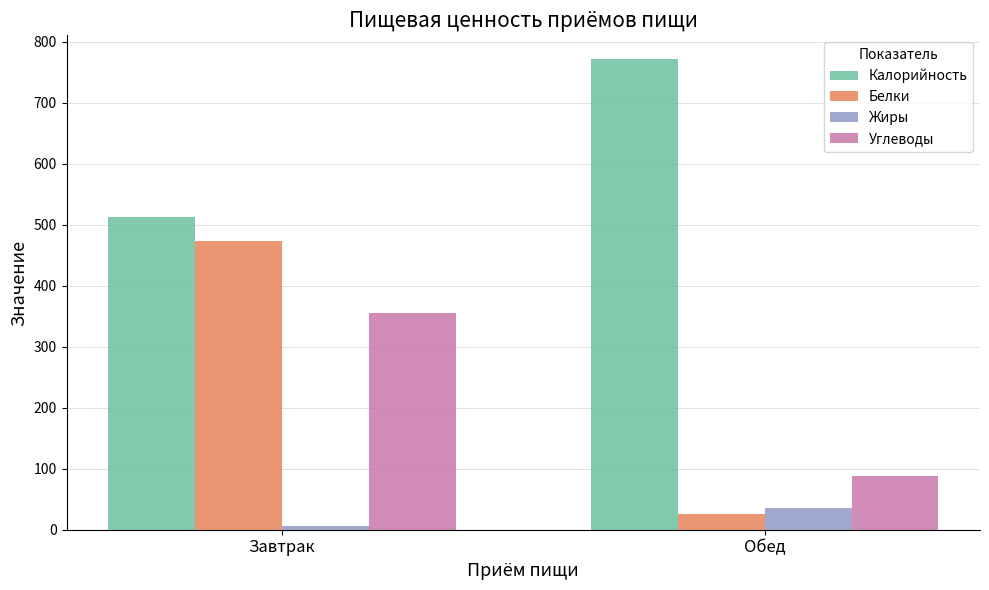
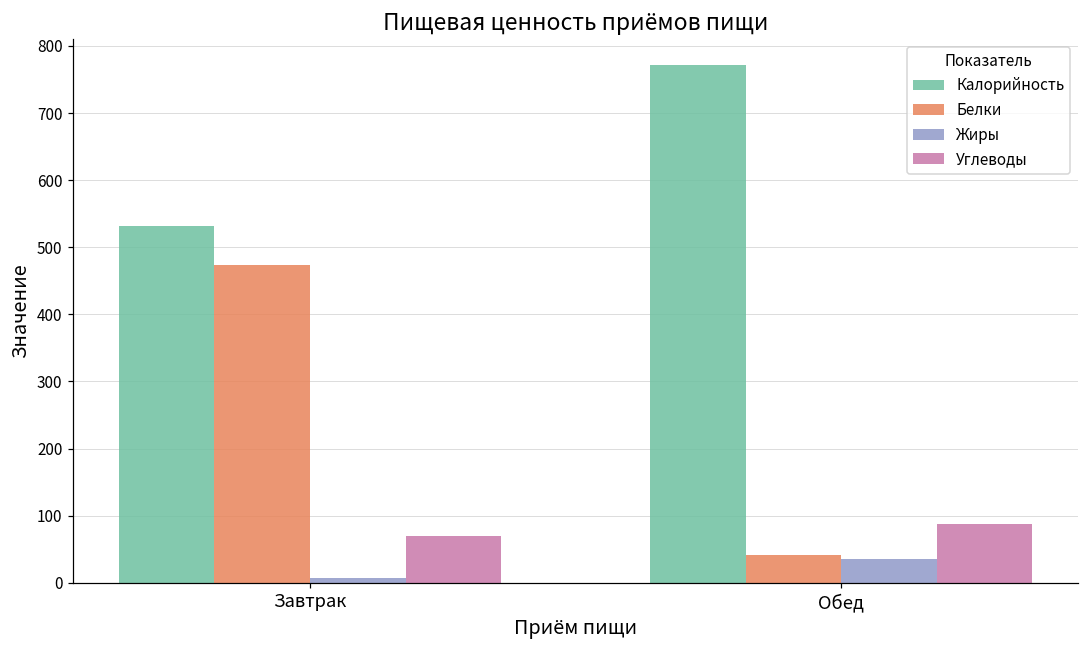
  {
    "Калорийность": {
-     "Завтрак": 510,
+     "Завтрак": 530,
      "Обед": 770
    },
    "Белки": {
      "Завтрак": 470,
-     "Обед": 30
+     "Обед": 40
    },
    "Жиры": {
      "Завтрак": 10,
      "Обед": 40
    },
    "Углеводы": {
-     "Завтрак": 350,
+     "Завтрак": 70,
      "Обед": 90
    }
  }
